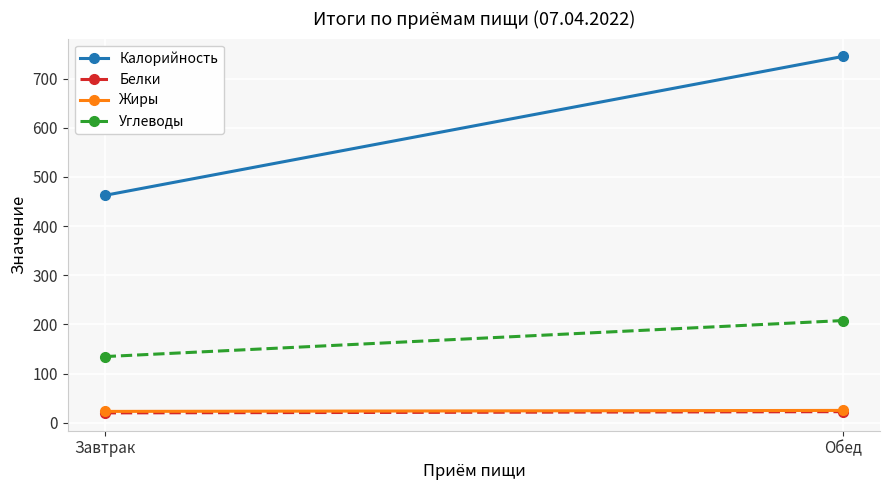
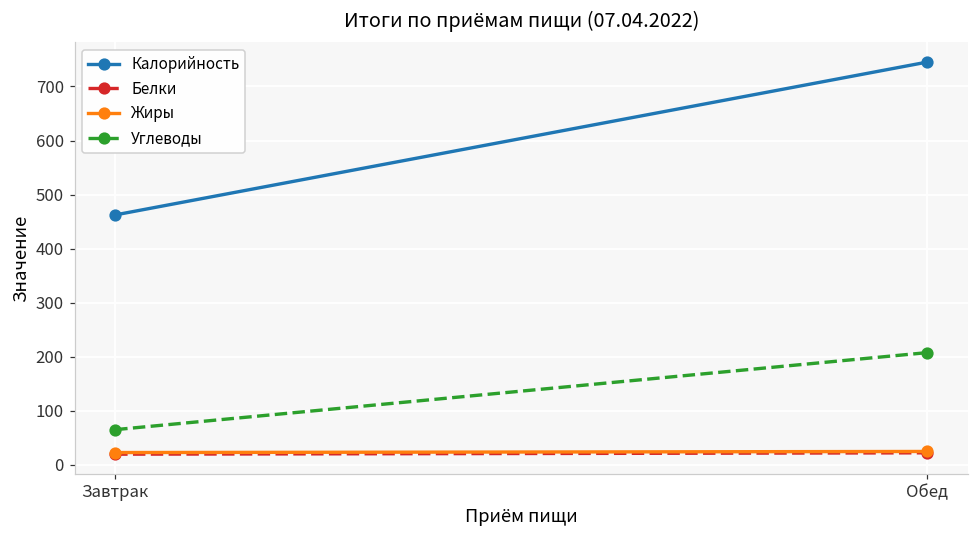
  {
    "Калорийность": {
      "Завтрак": 460,
      "Обед": 750
    },
    "Углеводы": {
-     "Завтрак": 130,
+     "Завтрак": 70,
      "Обед": 210
    }
  }
